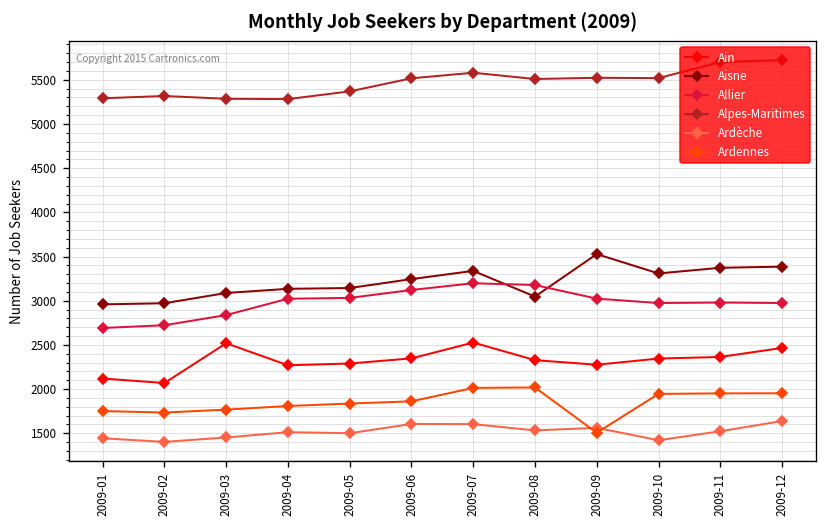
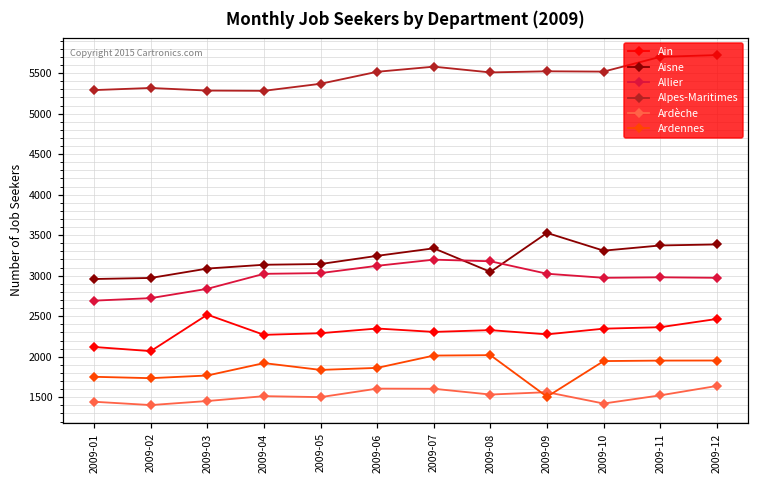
  {
    "Ain": {
      "2009-01": 2100,
      "2009-02": 2100,
      "2009-03": 2500,
      "2009-04": 2300,
      "2009-05": 2300,
      "2009-06": 2300,
-     "2009-07": 2500,
+     "2009-07": 2300,
      "2009-08": 2300,
      "2009-09": 2300,
      "2009-10": 2300,
      "2009-11": 2400,
      "2009-12": 2500
    },
    "Aisne": {
      "2009-01": 3000,
      "2009-02": 3000,
      "2009-03": 3100,
      "2009-04": 3100,
      "2009-05": 3100,
      "2009-06": 3200,
      "2009-07": 3300,
      "2009-08": 3000,
      "2009-09": 3500,
      "2009-10": 3300,
      "2009-11": 3400,
      "2009-12": 3400
    },
    "Ardèche": {
      "2009-01": 1400,
      "2009-02": 1400,
      "2009-03": 1500,
      "2009-04": 1500,
      "2009-05": 1500,
      "2009-06": 1600,
      "2009-07": 1600,
      "2009-08": 1500,
      "2009-09": 1600,
      "2009-10": 1400,
      "2009-11": 1500,
      "2009-12": 1600
    },
    "Ardennes": {
      "2009-01": 1800,
      "2009-02": 1700,
      "2009-03": 1800,
-     "2009-04": 1800,
+     "2009-04": 1900,
      "2009-05": 1800,
      "2009-06": 1900,
      "2009-07": 2000,
      "2009-08": 2000,
      "2009-09": 1500,
      "2009-10": 1900,
      "2009-11": 2000,
      "2009-12": 2000
    }
  }
